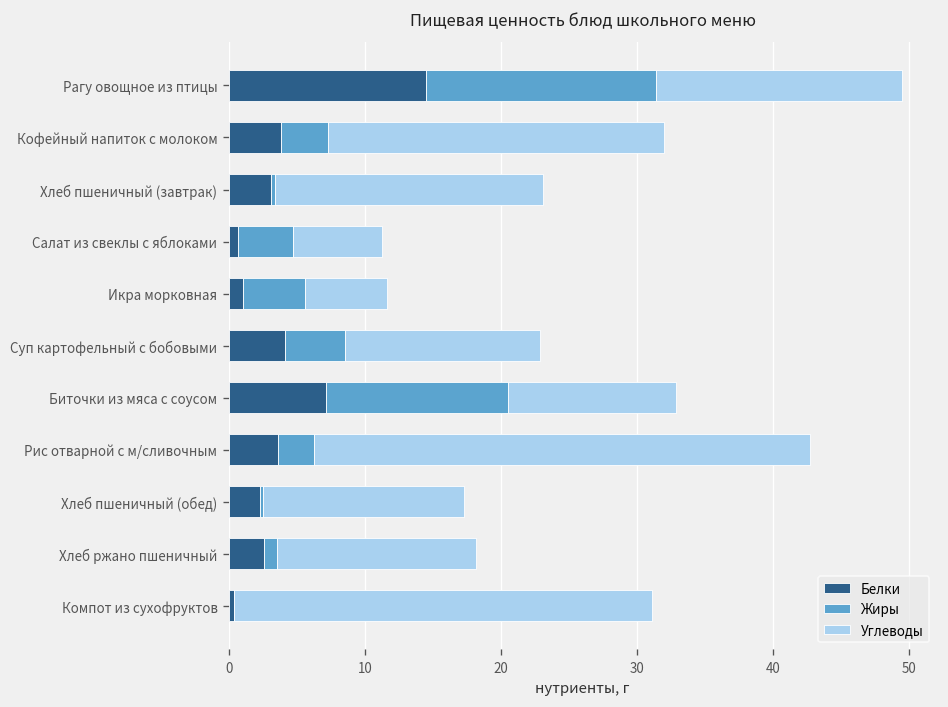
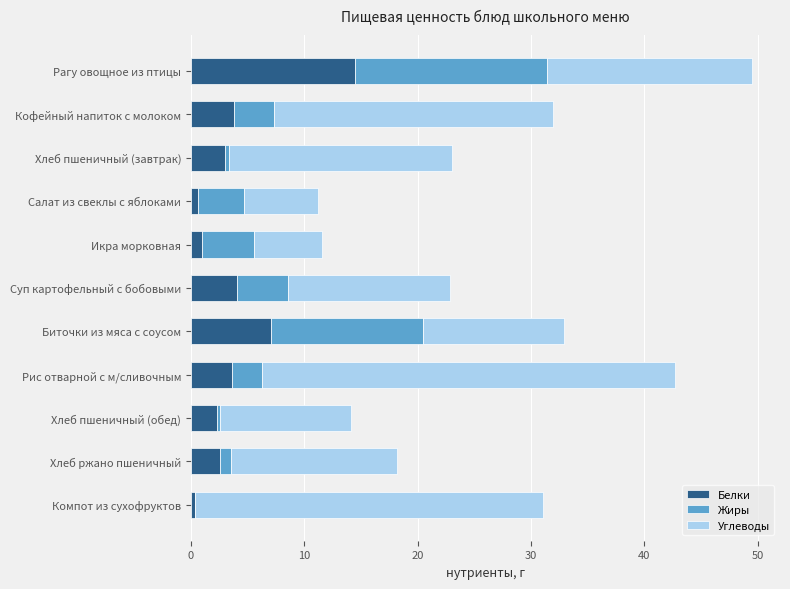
  {
    "Белки": {
      "Рагу овощное из птицы": 14.5,
      "Кофейный напиток с молоком": 3.8,
      "Хлеб пшеничный (завтрак)": 3.0,
      "Салат из свеклы с яблоками": 0.6,
      "Икра морковная": 1.0,
      "Суп картофельный с бобовыми": 4.1,
      "Биточки из мяса с соусом": 7.1,
      "Рис отварной с м/сливочным": 3.6,
      "Хлеб пшеничный (обед)": 2.3,
      "Хлеб ржано пшеничный": 2.6,
      "Компот из сухофруктов": 0.4
    },
    "Жиры": {
      "Рагу овощное из птицы": 16.9,
      "Кофейный напиток с молоком": 3.5,
      "Хлеб пшеничный (завтрак)": 0.3,
      "Салат из свеклы с яблоками": 4.1,
      "Икра морковная": 4.6,
      "Суп картофельный с бобовыми": 4.5,
      "Биточки из мяса с соусом": 13.4,
      "Рис отварной с м/сливочным": 2.7,
      "Хлеб пшеничный (обед)": 0.2,
      "Хлеб ржано пшеничный": 1.0,
      "Компот из сухофруктов": 0.0
    },
    "Углеводы": {
      "Рагу овощное из птицы": 18.1,
      "Кофейный напиток с молоком": 24.7,
      "Хлеб пшеничный (завтрак)": 19.7,
      "Салат из свеклы с яблоками": 6.5,
      "Икра морковная": 6.0,
      "Суп картофельный с бобовыми": 14.3,
      "Биточки из мяса с соусом": 12.4,
      "Рис отварной с м/сливочным": 36.4,
-     "Хлеб пшеничный (обед)": 14.8,
+     "Хлеб пшеничный (обед)": 11.6,
      "Хлеб ржано пшеничный": 14.6,
      "Компот из сухофруктов": 30.7
    }
  }
